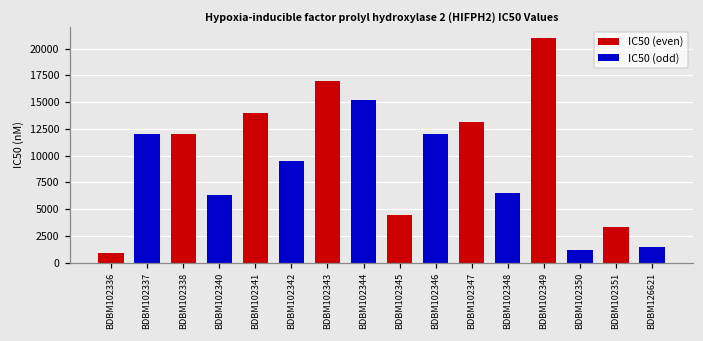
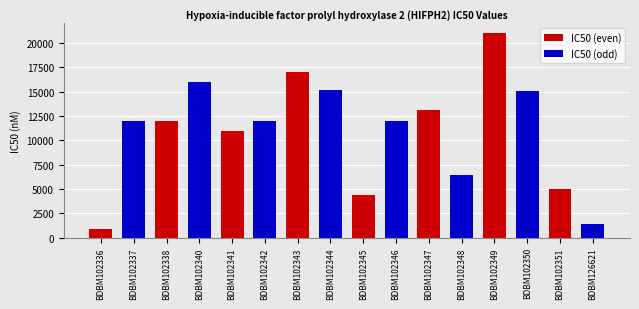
  {
    "BDBM102336": 1000,
    "BDBM102337": 12000,
    "BDBM102338": 12000,
-   "BDBM102340": 6000,
-   "BDBM102341": 14000,
-   "BDBM102342": 9000,
+   "BDBM102340": 16000,
+   "BDBM102341": 11000,
+   "BDBM102342": 12000,
    "BDBM102343": 17000,
    "BDBM102344": 15000,
    "BDBM102345": 4000,
    "BDBM102346": 12000,
    "BDBM102347": 13000,
    "BDBM102348": 6000,
    "BDBM102349": 21000,
-   "BDBM102350": 1000,
-   "BDBM102351": 3000,
+   "BDBM102350": 15000,
+   "BDBM102351": 5000,
    "BDBM126621": 1000
  }
